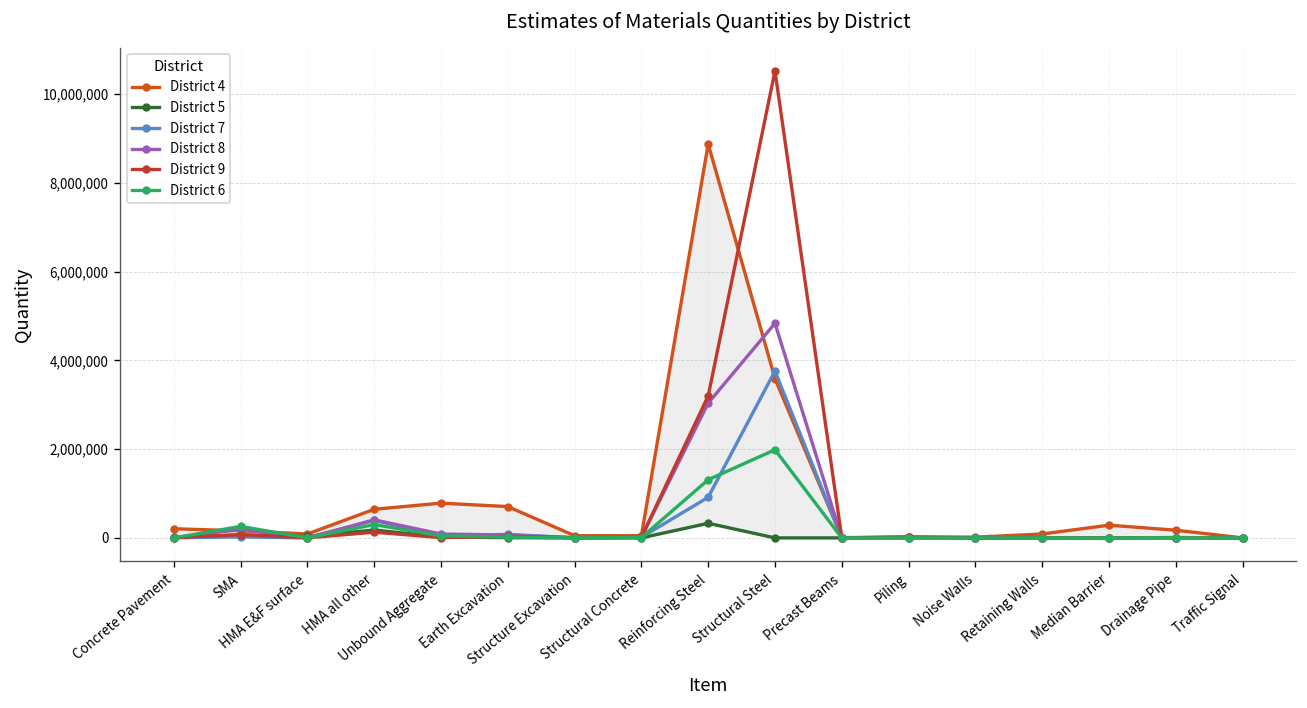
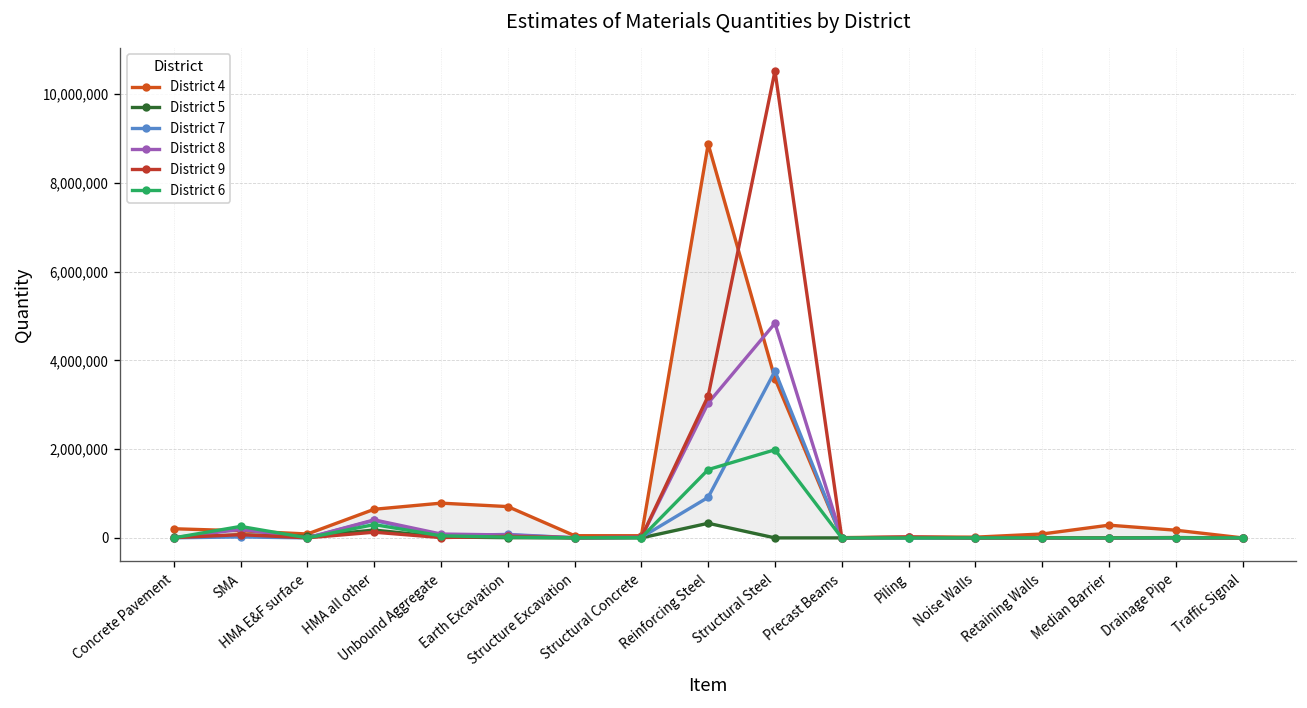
  {
    "District 5": {
      "Reinforcing Steel": "300,000",
      "Structural Steel": "0"
    },
    "District 7": {
      "Reinforcing Steel": "900,000",
      "Structural Steel": "3,800,000"
    },
    "District 8": {
      "Reinforcing Steel": "3,000,000",
      "Structural Steel": "4,800,000"
    },
    "District 6": {
      "HMA all other": "300,000",
-     "Reinforcing Steel": "1,300,000",
+     "Reinforcing Steel": "1,500,000",
      "Structural Steel": "2,000,000"
    }
  }
